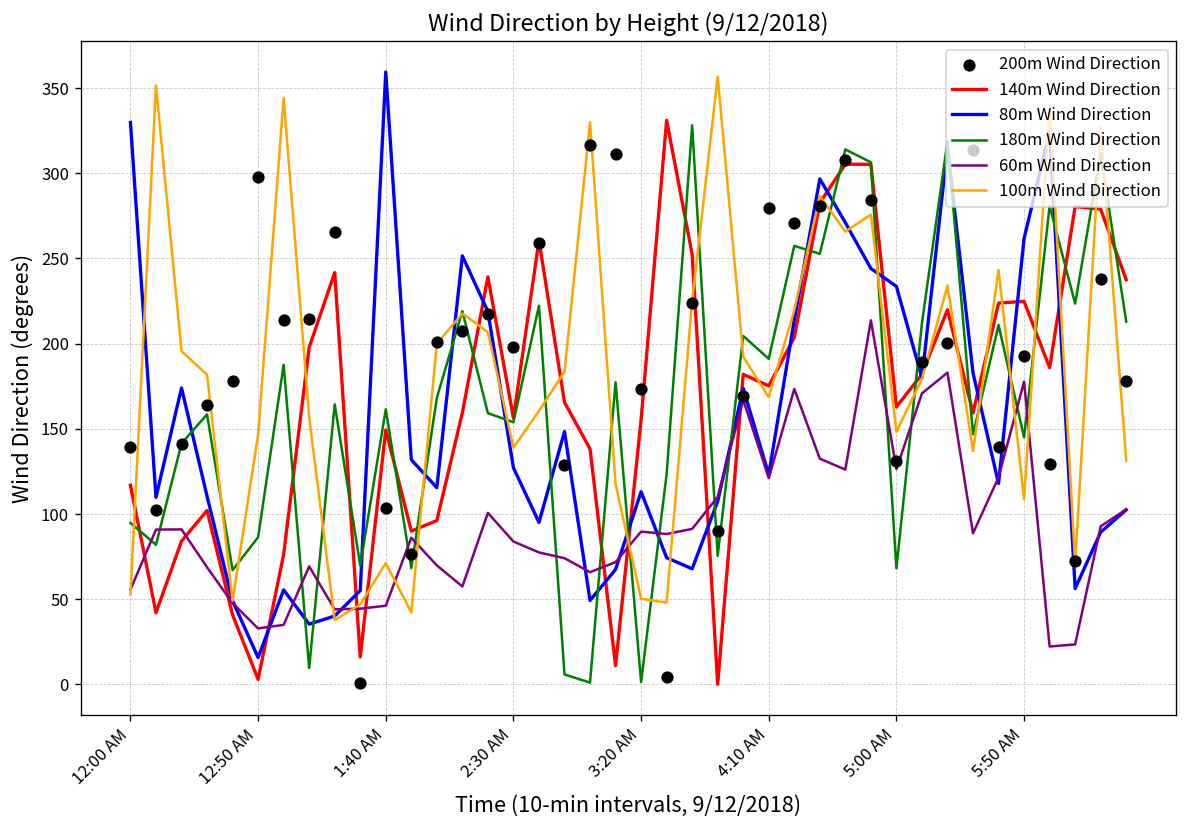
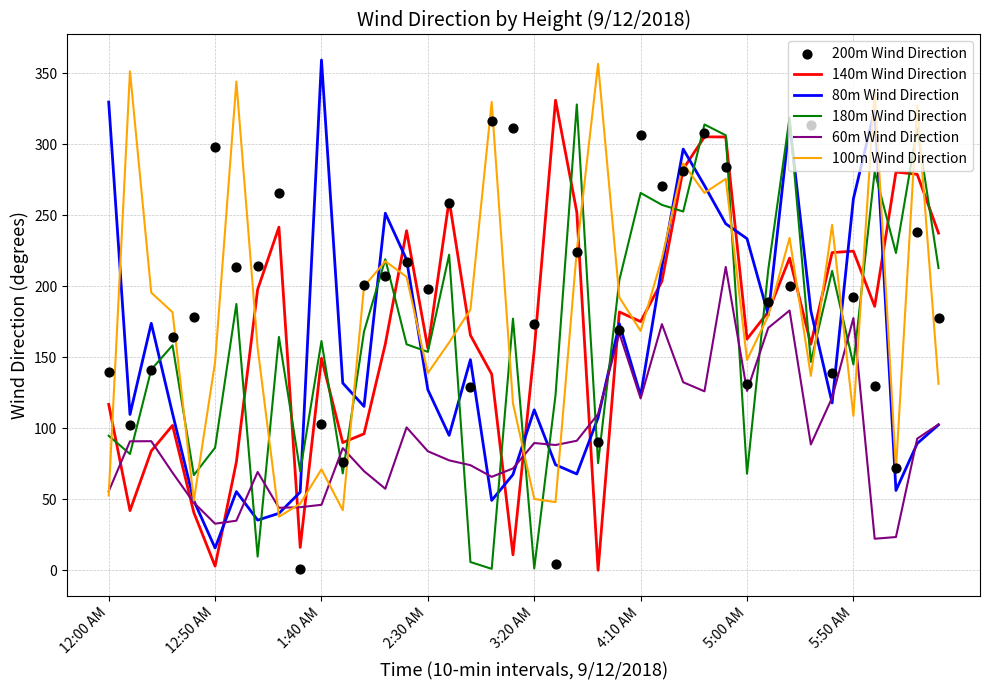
  {
    "140m Wind Direction": {
      "12:00 AM": 117,
      "12:50 AM": 3,
      "1:40 AM": 149,
      "2:30 AM": 156,
      "3:20 AM": 155,
      "4:10 AM": 175,
      "5:00 AM": 163,
      "5:50 AM": 225
    },
    "200m Wind Direction": {
-     "4:10 AM": 280
+     "4:10 AM": 307
    },
    "80m Wind Direction": {
      "12:00 AM": 330,
      "12:50 AM": 16,
      "1:40 AM": 359,
      "2:30 AM": 127,
      "3:20 AM": 113,
      "4:10 AM": 123,
      "5:00 AM": 234,
      "5:50 AM": 262
    },
    "180m Wind Direction": {
      "12:00 AM": 95,
      "12:50 AM": 86,
      "1:40 AM": 162,
      "2:30 AM": 154,
      "3:20 AM": 1,
-     "4:10 AM": 191,
+     "4:10 AM": 266,
      "5:00 AM": 68,
      "5:50 AM": 145
    },
    "60m Wind Direction": {
      "12:00 AM": 56,
      "12:50 AM": 33,
      "1:40 AM": 46,
      "2:30 AM": 84,
      "3:20 AM": 90,
      "4:10 AM": 121,
      "5:00 AM": 126,
      "5:50 AM": 178
    },
    "100m Wind Direction": {
      "12:00 AM": 53,
      "12:50 AM": 147,
      "1:40 AM": 71,
      "2:30 AM": 139,
      "3:20 AM": 50,
      "4:10 AM": 169,
      "5:00 AM": 148,
      "5:50 AM": 109
    }
  }
